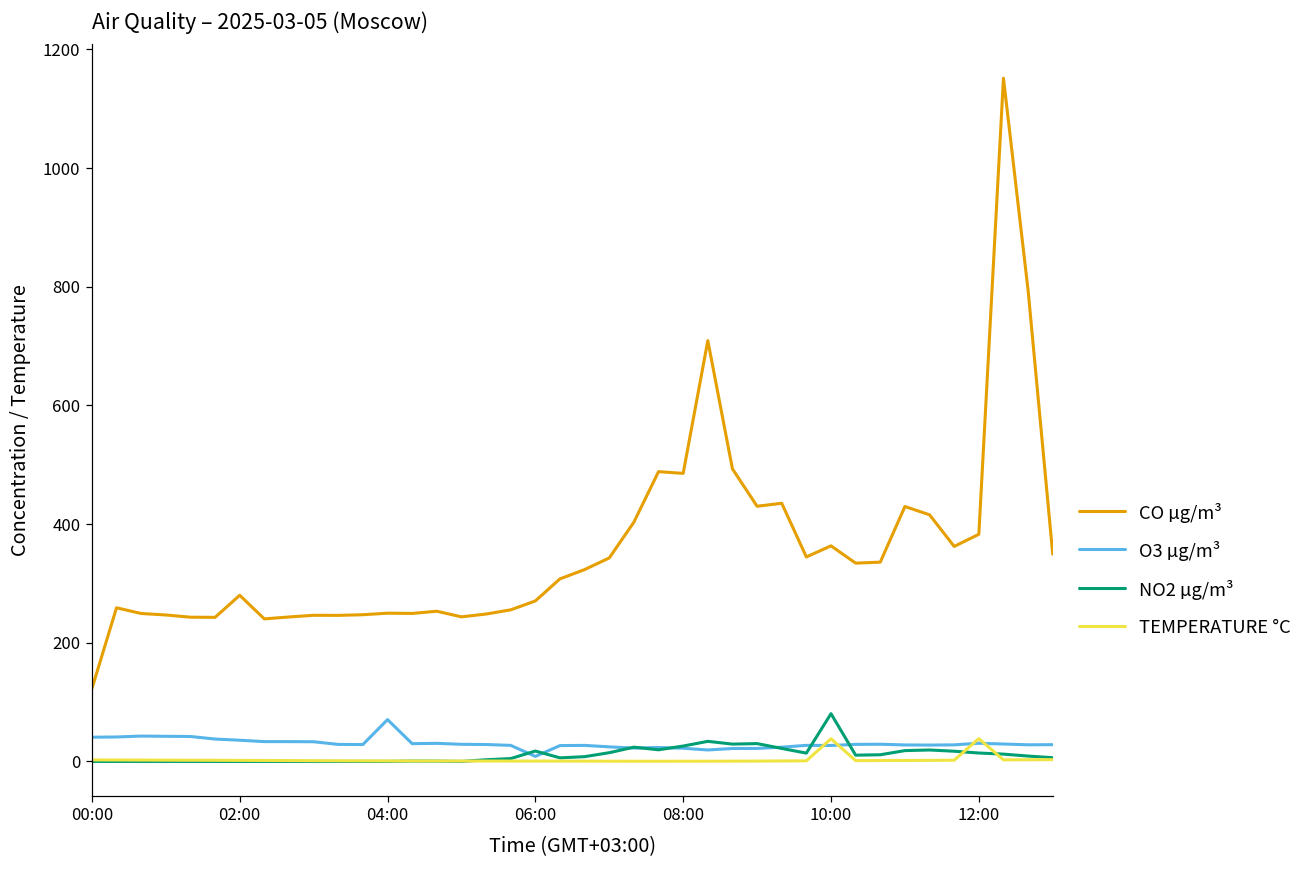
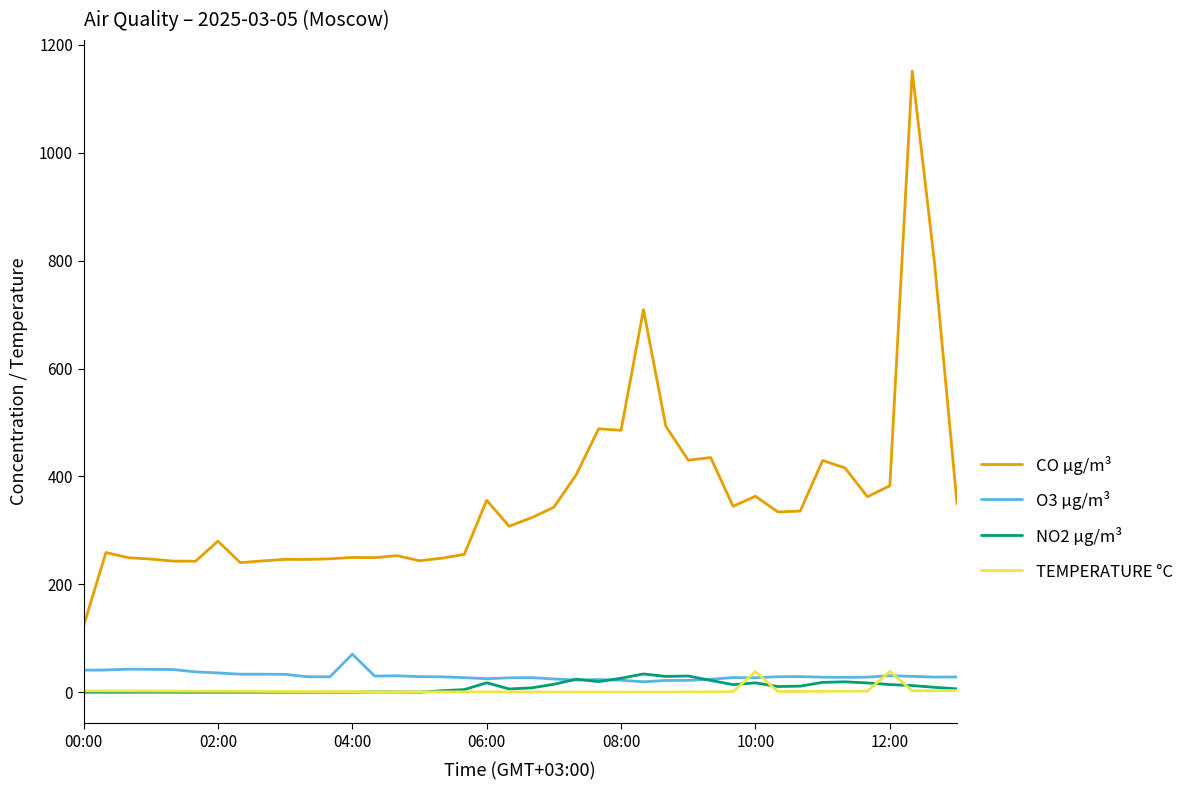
  {
    "CO µg/m³": {
      "00:00": 120,
      "02:00": 280,
      "04:00": 250,
-     "06:00": 270,
+     "06:00": 360,
      "08:00": 490,
      "10:00": 360,
      "12:00": 380
    },
    "O3 µg/m³": {
      "00:00": 40,
      "02:00": 40,
      "04:00": 70,
-     "06:00": 10,
+     "06:00": 20,
      "10:00": 30,
      "12:00": 30
    },
    "NO2 µg/m³": {
      "06:00": 20,
-     "10:00": 80,
+     "10:00": 20,
      "12:00": 10
    },
    "TEMPERATURE °C": {
      "06:00": 0,
      "08:00": 0,
      "10:00": 40,
      "12:00": 40
    }
  }
